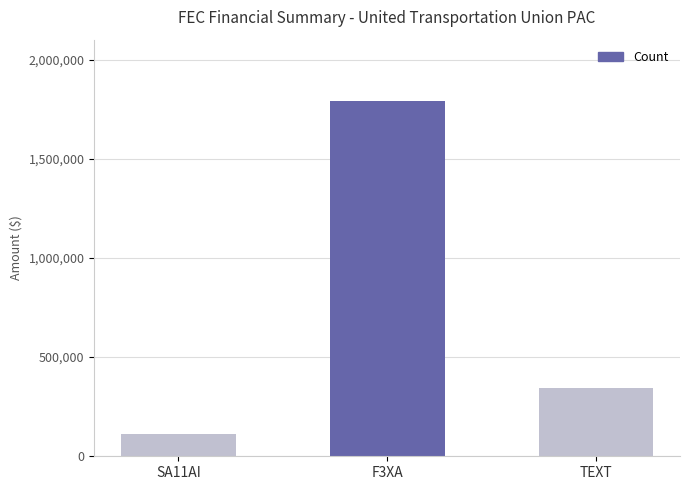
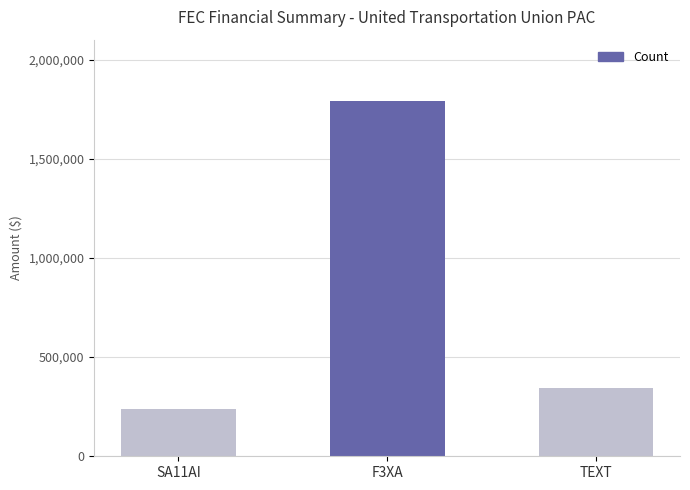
  {
-   "SA11AI": "110,000",
+   "SA11AI": "240,000",
    "F3XA": "1,790,000",
    "TEXT": "340,000"
  }
